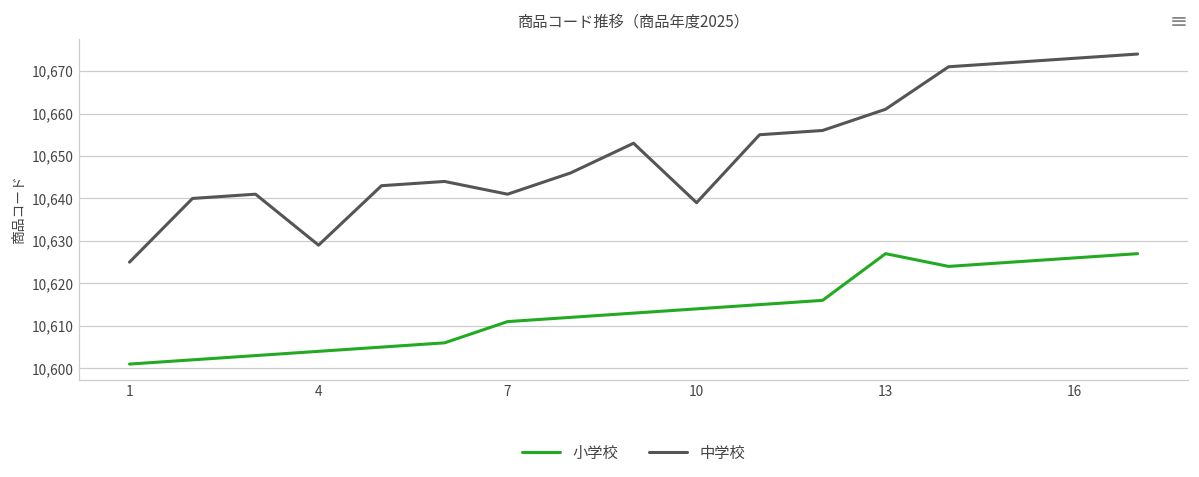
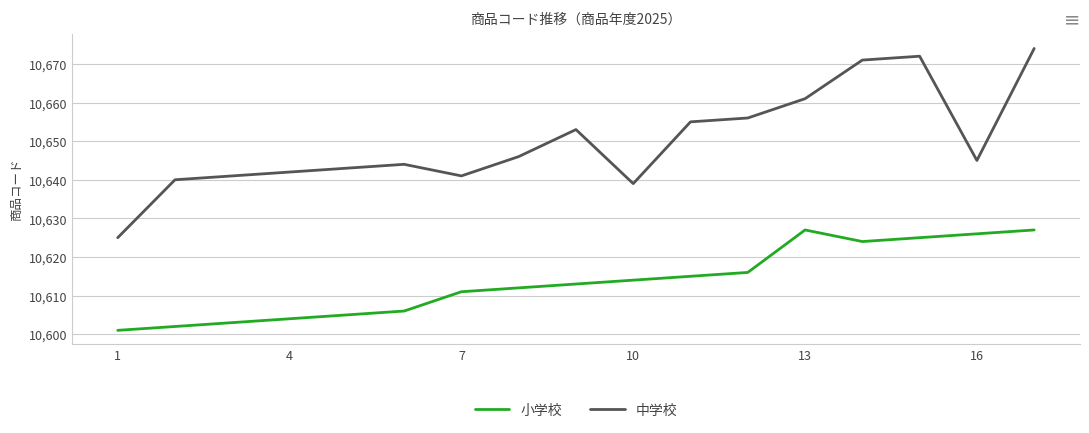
  {
    "小学校": {
      "1": "10,601",
      "4": "10,604",
      "7": "10,611",
      "10": "10,614",
      "13": "10,627",
      "16": "10,626"
    },
    "中学校": {
      "1": "10,625",
-     "4": "10,629",
+     "4": "10,642",
      "7": "10,641",
      "10": "10,639",
      "13": "10,661",
-     "16": "10,673"
+     "16": "10,645"
    }
  }
